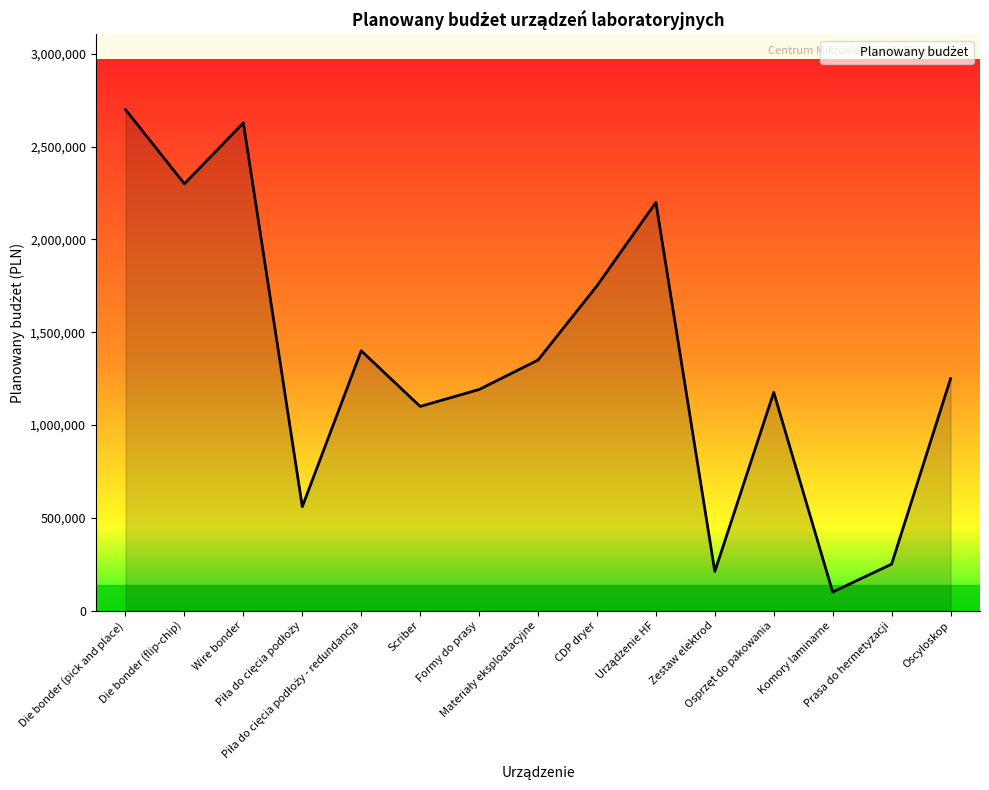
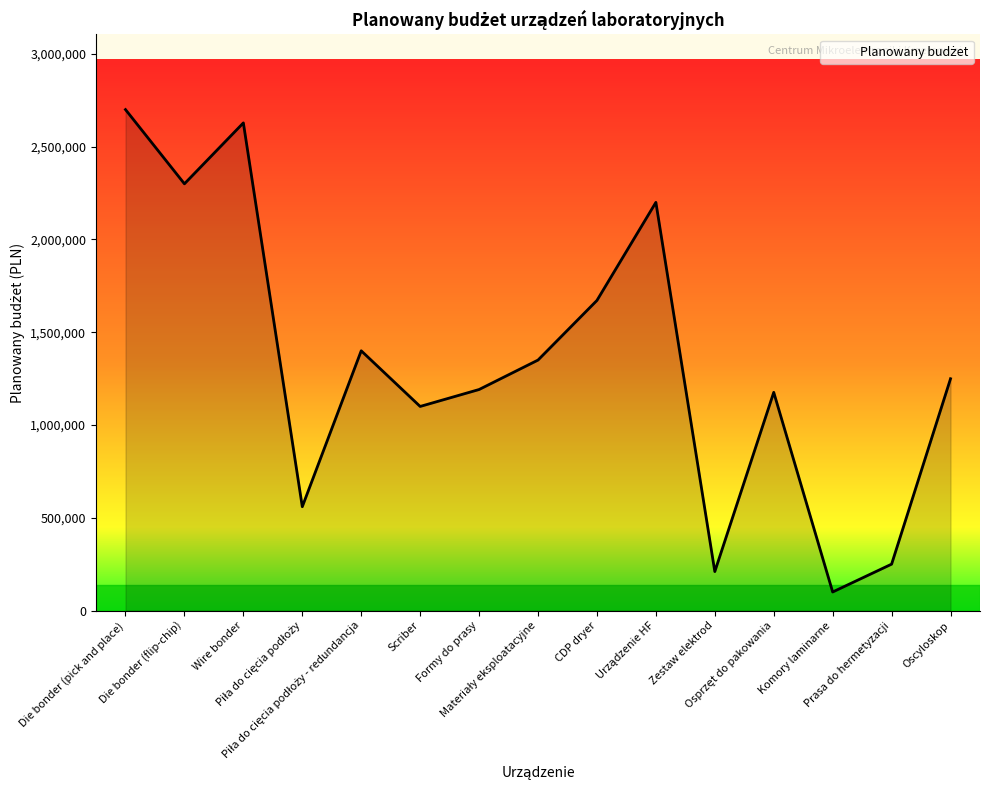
  {
    "Die bonder (pick and place)": "2,700,000",
    "Die bonder (flip-chip)": "2,300,000",
    "Wire bonder": "2,630,000",
    "Piła do cięcia podłoży": "560,000",
    "Piła do cięcia podłoży - redundancja": "1,400,000",
    "Scriber": "1,100,000",
    "Formy do prasy": "1,190,000",
    "Materiały eksploatacyjne": "1,350,000",
-   "CDP dryer": "1,750,000",
+   "CDP dryer": "1,670,000",
    "Urządzenie HF": "2,200,000",
    "Zestaw elektrod": "210,000",
    "Osprzęt do pakowania": "1,180,000",
    "Prasa do hermetyzacji": "250,000",
    "Oscyloskop": "1,250,000"
  }
